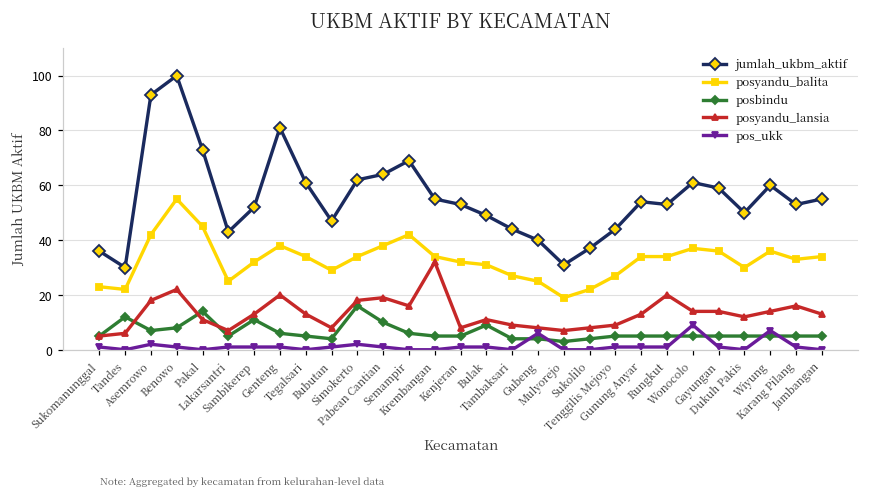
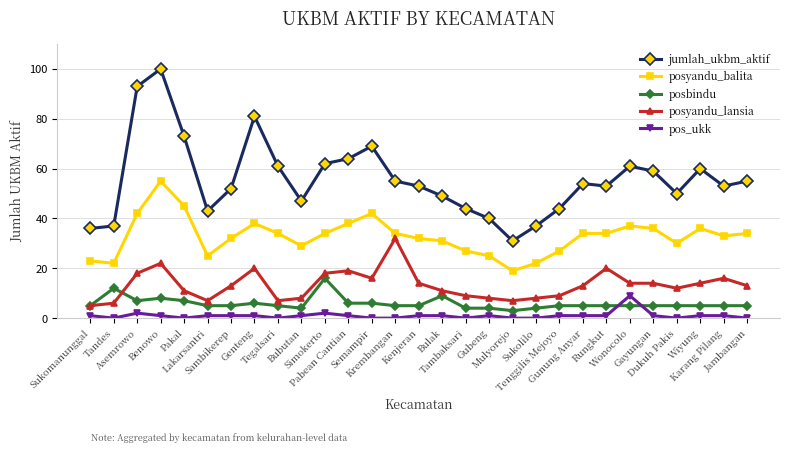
  {
    "jumlah_ukbm_aktif": {
      "Sukomanunggal": 36,
-     "Tandes": 30,
+     "Tandes": 37,
      "Asemrowo": 93,
      "Benowo": 100,
      "Pakal": 73,
      "Lakarsantri": 43,
      "Sambikerep": 52,
      "Genteng": 81,
      "Tegalsari": 61,
      "Bubutan": 47,
      "Simokerto": 62,
      "Pabean Cantian": 64,
      "Semampir": 69,
      "Krembangan": 55,
      "Kenjeran": 53,
      "Bulak": 49,
      "Tambaksari": 44,
      "Gubeng": 40,
      "Mulyorejo": 31,
      "Sukolilo": 37,
      "Tenggilis Mejoyo": 44,
      "Gunung Anyar": 54,
      "Rungkut": 53,
      "Wonocolo": 61,
      "Gayungan": 59,
      "Dukuh Pakis": 50,
      "Wiyung": 60,
      "Karang Pilang": 53,
      "Jambangan": 55
    },
    "posyandu_balita": {
      "Sukomanunggal": 23,
      "Tandes": 22,
      "Asemrowo": 42,
      "Benowo": 55,
      "Pakal": 45,
      "Lakarsantri": 25,
      "Sambikerep": 32,
      "Genteng": 38,
      "Tegalsari": 34,
      "Bubutan": 29,
      "Simokerto": 34,
      "Pabean Cantian": 38,
      "Semampir": 42,
      "Krembangan": 34,
      "Kenjeran": 32,
      "Bulak": 31,
      "Tambaksari": 27,
      "Gubeng": 25,
      "Mulyorejo": 19,
      "Sukolilo": 22,
      "Tenggilis Mejoyo": 27,
      "Gunung Anyar": 34,
      "Rungkut": 34,
      "Wonocolo": 37,
      "Gayungan": 36,
      "Dukuh Pakis": 30,
      "Wiyung": 36,
      "Karang Pilang": 33,
      "Jambangan": 34
    },
    "posbindu": {
      "Tandes": 12,
      "Asemrowo": 7,
      "Benowo": 8,
-     "Pakal": 14,
+     "Pakal": 7,
      "Lakarsantri": 5,
-     "Sambikerep": 11,
+     "Sambikerep": 5,
      "Genteng": 6,
      "Tegalsari": 5,
      "Bubutan": 4,
      "Simokerto": 16,
-     "Pabean Cantian": 10,
+     "Pabean Cantian": 6,
      "Semampir": 6,
      "Krembangan": 5,
      "Kenjeran": 5,
      "Bulak": 9,
      "Tambaksari": 4,
      "Gubeng": 4,
      "Mulyorejo": 3,
      "Sukolilo": 4,
      "Tenggilis Mejoyo": 5,
      "Gunung Anyar": 5,
      "Rungkut": 5,
      "Wonocolo": 5,
      "Gayungan": 5,
      "Dukuh Pakis": 5,
      "Wiyung": 5,
      "Karang Pilang": 5,
      "Jambangan": 5
    },
    "posyandu_lansia": {
      "Tandes": 6,
      "Asemrowo": 18,
      "Benowo": 22,
      "Pakal": 11,
      "Lakarsantri": 7,
      "Sambikerep": 13,
      "Genteng": 20,
-     "Tegalsari": 13,
+     "Tegalsari": 7,
      "Bubutan": 8,
      "Simokerto": 18,
      "Pabean Cantian": 19,
      "Semampir": 16,
      "Krembangan": 32,
-     "Kenjeran": 8,
+     "Kenjeran": 14,
      "Bulak": 11,
      "Tambaksari": 9,
      "Gubeng": 8,
      "Mulyorejo": 7,
      "Sukolilo": 8,
      "Tenggilis Mejoyo": 9,
      "Gunung Anyar": 13,
      "Rungkut": 20,
      "Wonocolo": 14,
      "Gayungan": 14,
      "Dukuh Pakis": 12,
      "Wiyung": 14,
      "Karang Pilang": 16,
      "Jambangan": 13
    },
    "pos_ukk": {
      "Sukomanunggal": 1,
      "Tandes": 0,
      "Asemrowo": 2,
      "Benowo": 1,
      "Pakal": 0,
      "Lakarsantri": 1,
      "Sambikerep": 1,
      "Genteng": 1,
      "Tegalsari": 0,
      "Bubutan": 1,
      "Simokerto": 2,
      "Pabean Cantian": 1,
      "Semampir": 0,
      "Krembangan": 0,
      "Kenjeran": 1,
      "Bulak": 1,
      "Tambaksari": 0,
-     "Gubeng": 6,
+     "Gubeng": 1,
      "Mulyorejo": 0,
      "Sukolilo": 0,
      "Tenggilis Mejoyo": 1,
      "Gunung Anyar": 1,
      "Rungkut": 1,
      "Wonocolo": 9,
      "Gayungan": 1,
      "Dukuh Pakis": 0,
-     "Wiyung": 7,
+     "Wiyung": 1,
      "Karang Pilang": 1,
      "Jambangan": 0
    }
  }
